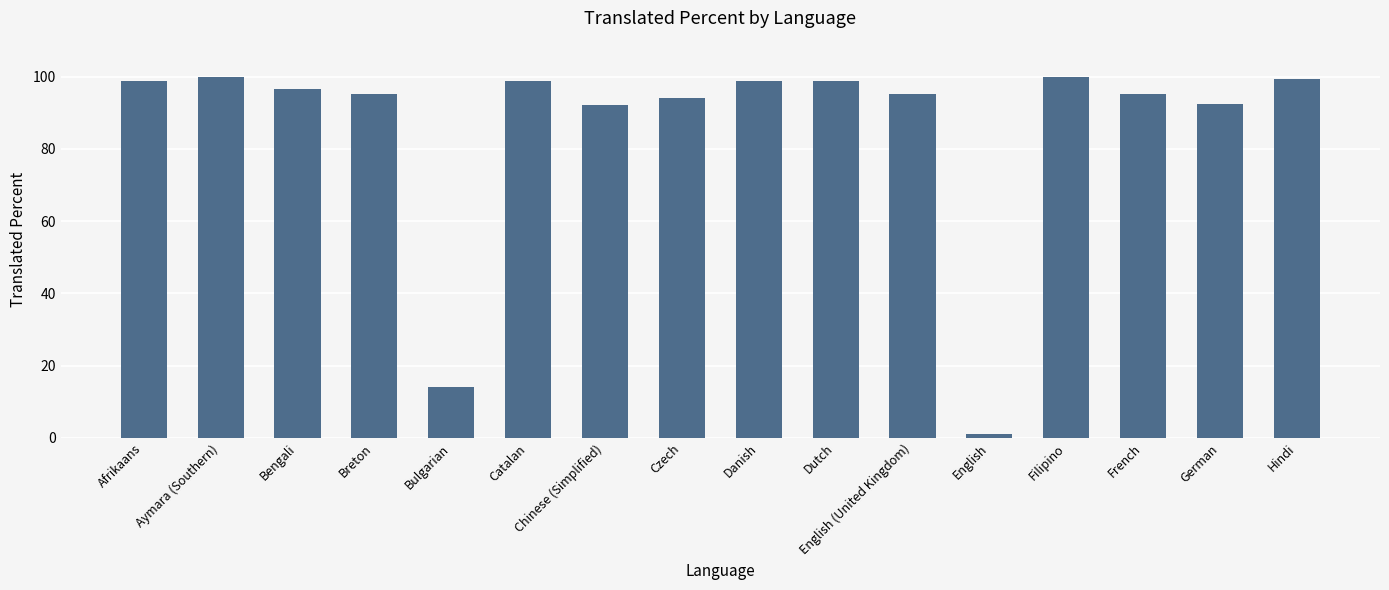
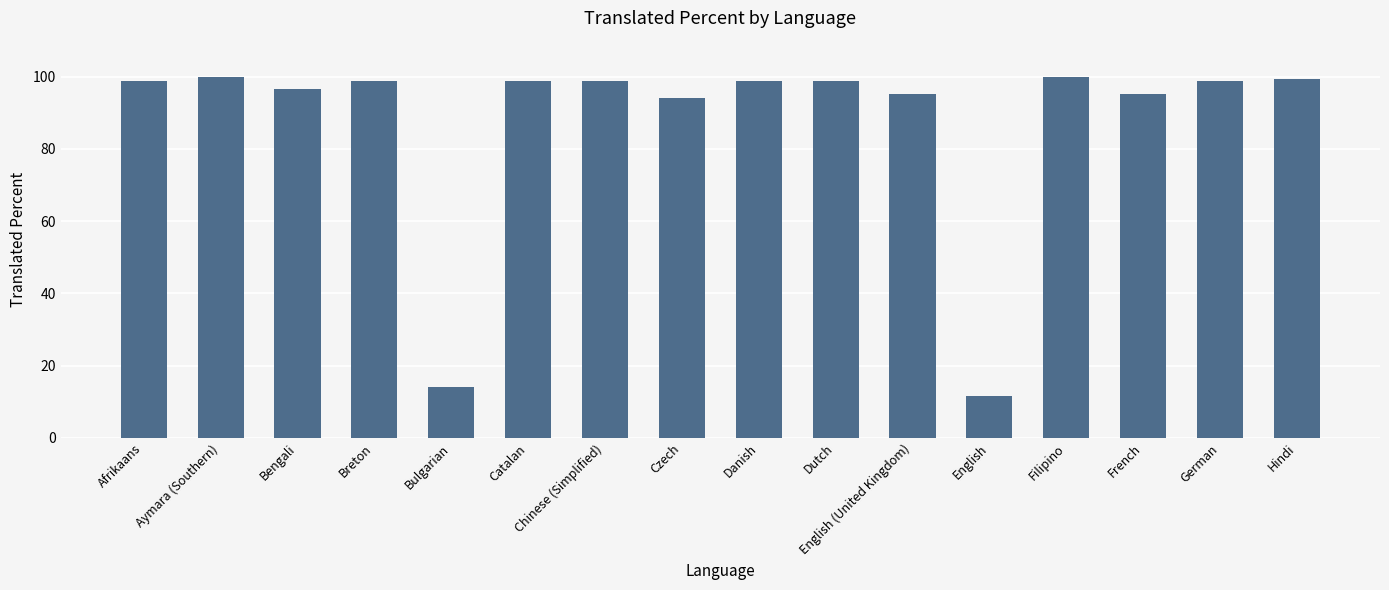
  {
    "Afrikaans": 99,
    "Aymara (Southern)": 100,
    "Bengali": 97,
-   "Breton": 95,
+   "Breton": 99,
    "Bulgarian": 14,
    "Catalan": 99,
-   "Chinese (Simplified)": 92,
+   "Chinese (Simplified)": 99,
    "Czech": 94,
    "Danish": 99,
    "Dutch": 99,
    "English (United Kingdom)": 95,
-   "English": 1,
+   "English": 12,
    "Filipino": 100,
    "French": 95,
-   "German": 92,
+   "German": 99,
    "Hindi": 99
  }
